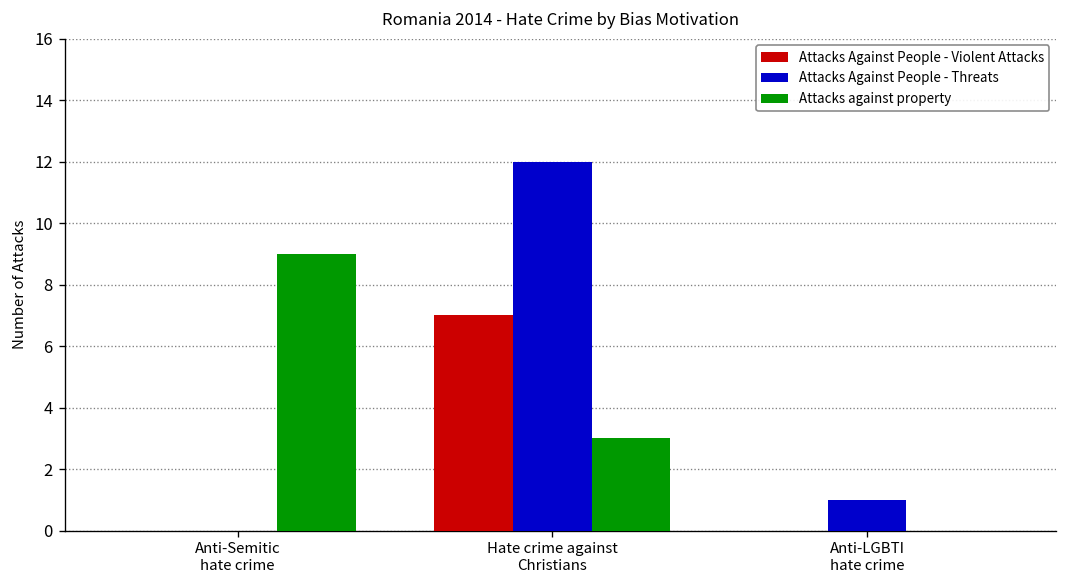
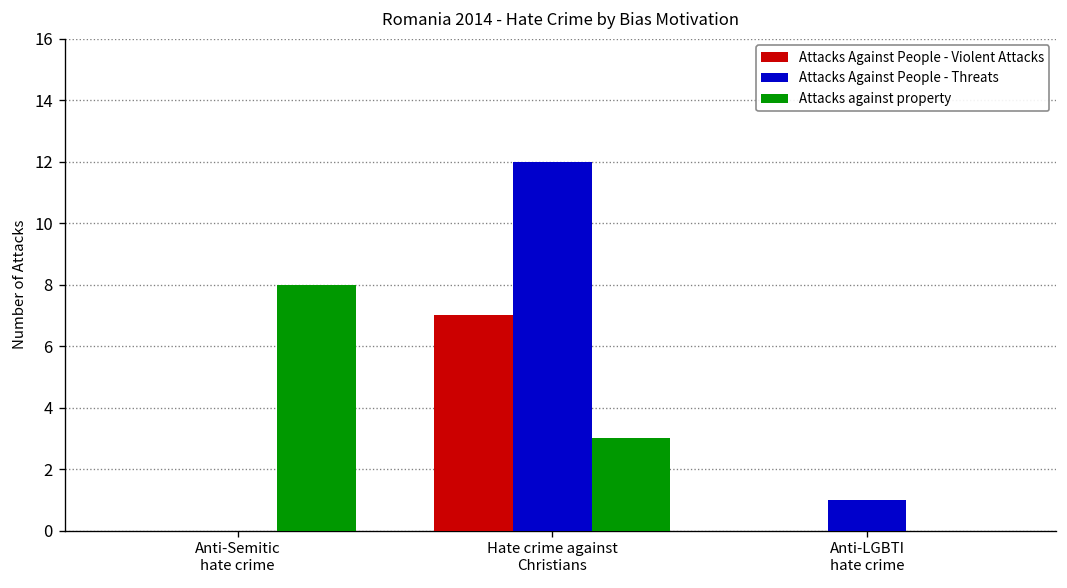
  {
    "Attacks Against People - Violent Attacks": {
      "Anti-Semitic hate crime": 0,
      "Hate crime against Christians": 7,
      "Anti-LGBTI hate crime": 0
    },
    "Attacks Against People - Threats": {
      "Anti-Semitic hate crime": 0,
      "Hate crime against Christians": 12,
      "Anti-LGBTI hate crime": 1
    },
    "Attacks against property": {
-     "Anti-Semitic hate crime": 9,
+     "Anti-Semitic hate crime": 8,
      "Hate crime against Christians": 3,
      "Anti-LGBTI hate crime": 0
    }
  }
